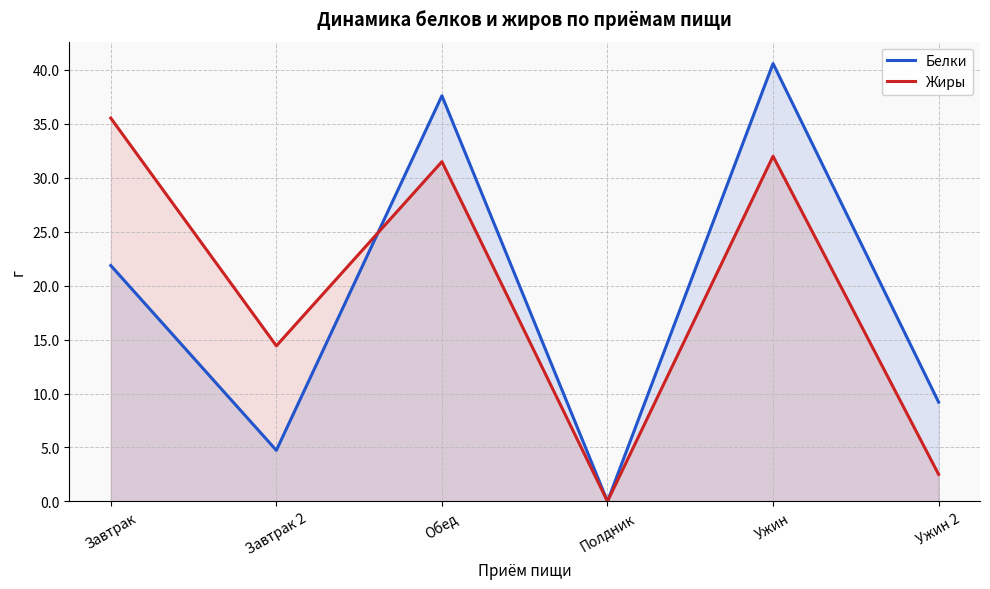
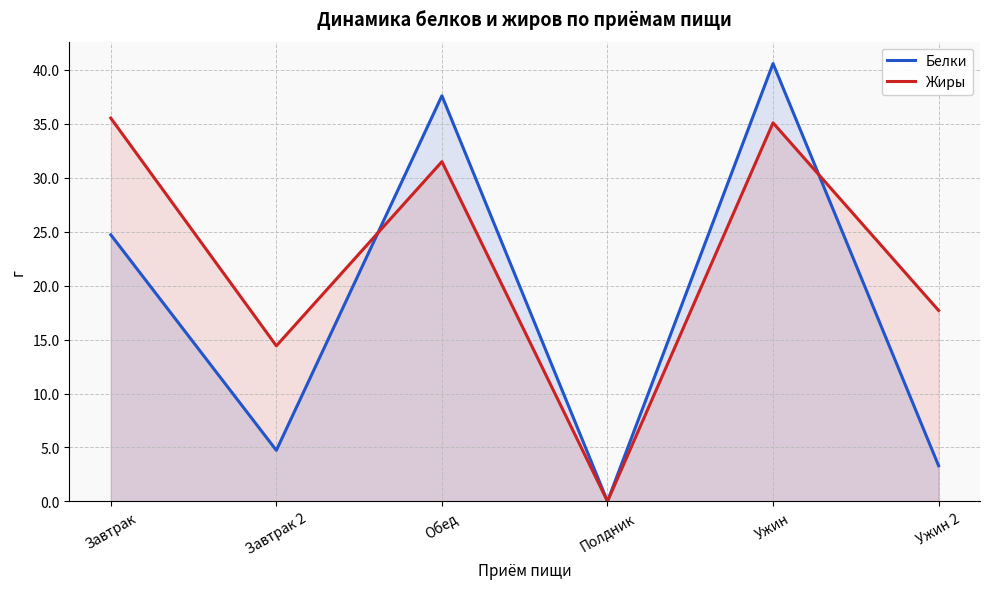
  {
    "Белки": {
-     "Завтрак": 21.9,
+     "Завтрак": 24.7,
      "Завтрак 2": 4.7,
      "Обед": 37.6,
      "Ужин": 40.6,
-     "Ужин 2": 9.2
+     "Ужин 2": 3.3
    },
    "Жиры": {
      "Завтрак": 35.5,
      "Завтрак 2": 14.4,
      "Обед": 31.5,
-     "Ужин": 32.0,
-     "Ужин 2": 2.5
+     "Ужин": 35.1,
+     "Ужин 2": 17.7
    }
  }
